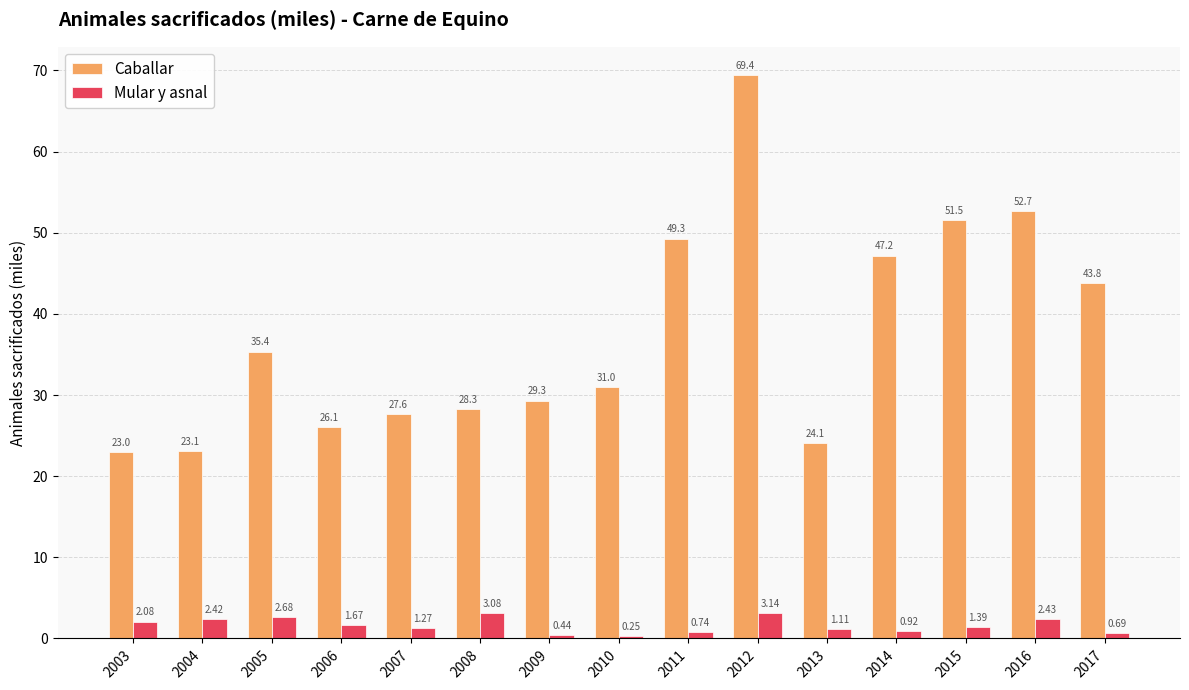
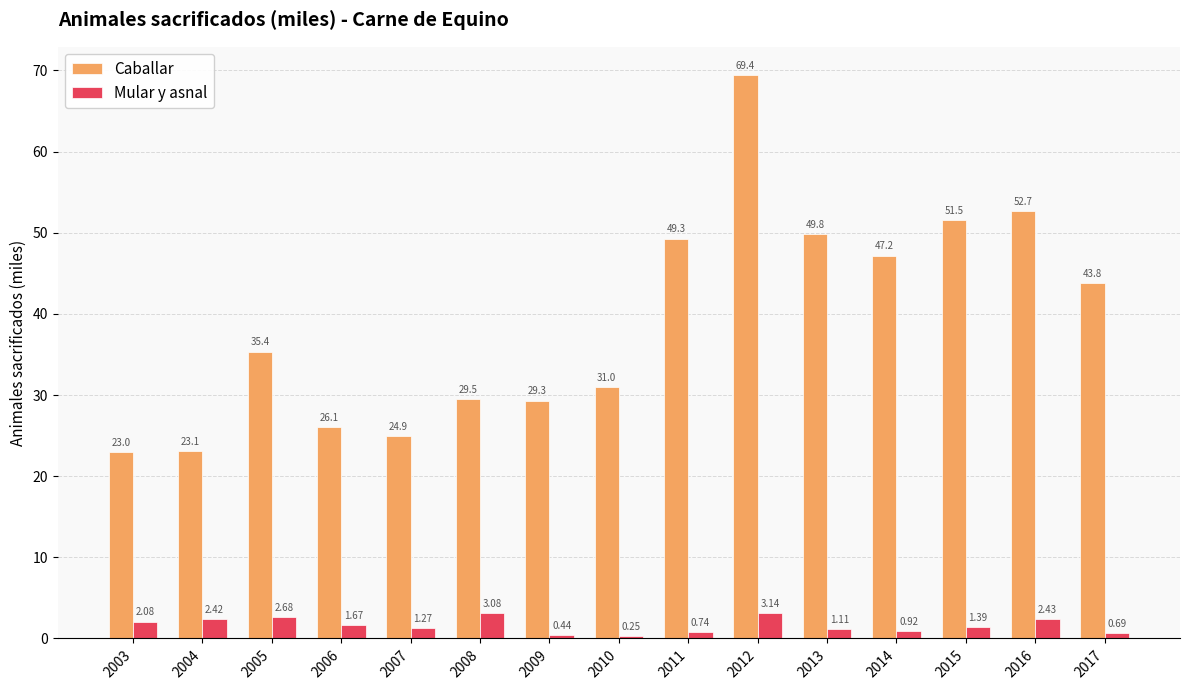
  {
    "Caballar": {
      "2003": 23.0,
      "2004": 23.1,
      "2005": 35.4,
      "2006": 26.1,
-     "2007": 27.6,
-     "2008": 28.3,
+     "2007": 24.9,
+     "2008": 29.5,
      "2009": 29.3,
      "2010": 31.0,
      "2011": 49.3,
      "2012": 69.4,
-     "2013": 24.1,
+     "2013": 49.8,
      "2014": 47.2,
      "2015": 51.5,
      "2016": 52.7,
      "2017": 43.8
    },
    "Mular y asnal": {
      "2003": 2.08,
      "2004": 2.42,
      "2005": 2.68,
      "2006": 1.67,
      "2007": 1.27,
      "2008": 3.08,
      "2009": 0.44,
      "2010": 0.25,
      "2011": 0.74,
      "2012": 3.14,
      "2013": 1.11,
      "2014": 0.92,
      "2015": 1.39,
      "2016": 2.43,
      "2017": 0.69
    }
  }
